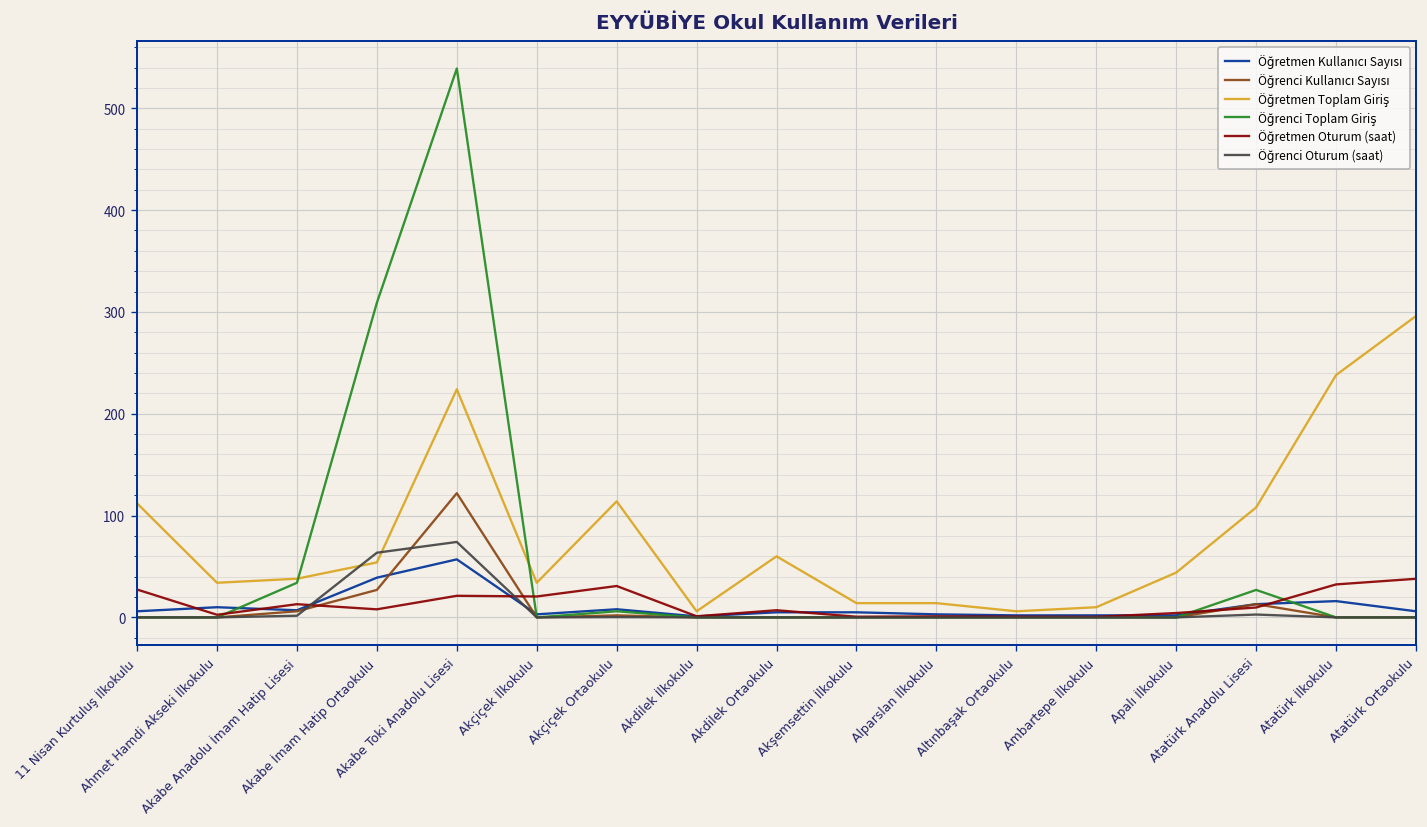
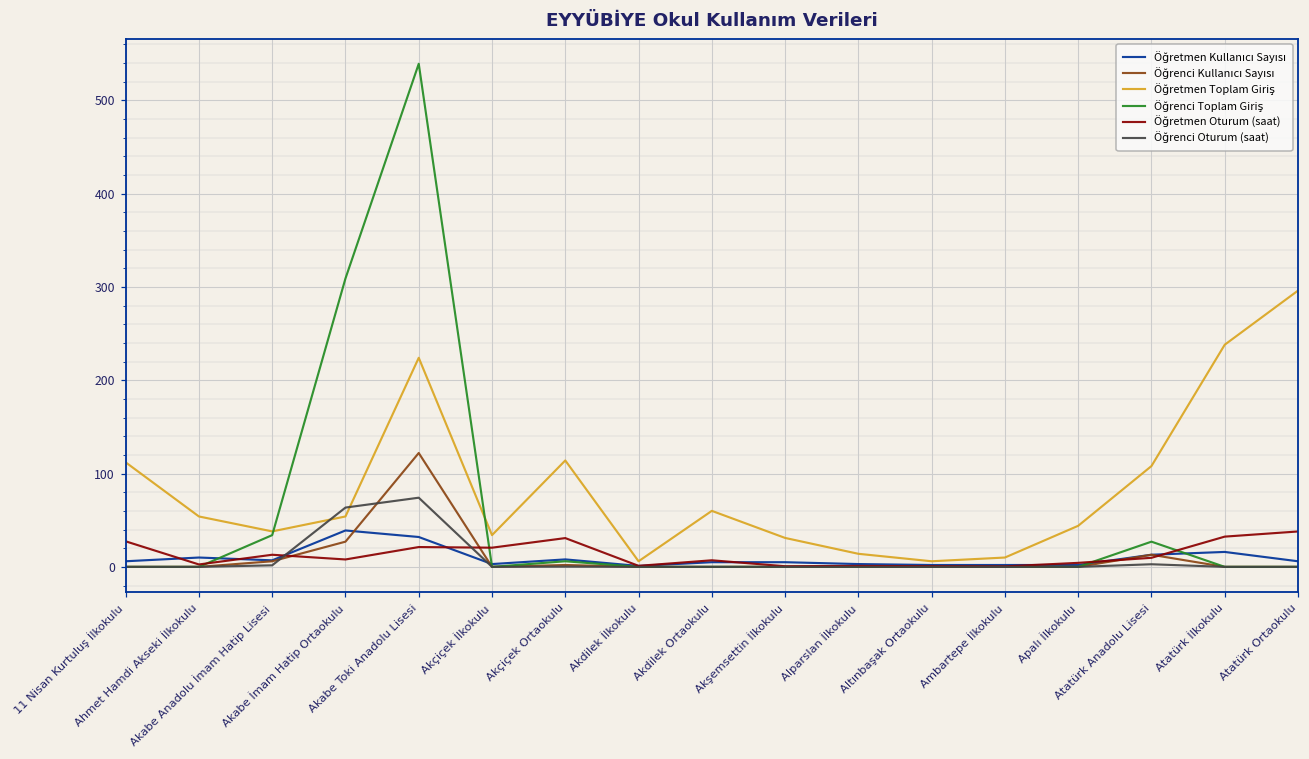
  {
    "Öğretmen Kullanıcı Sayısı": {
      "11 Nisan Kurtuluş İlkokulu": 10,
      "Ahmet Hamdi Akseki İlkokulu": 10,
      "Akabe İmam Hatip Ortaokulu": 40,
-     "Akabe Toki Anadolu Lisesi": 60,
+     "Akabe Toki Anadolu Lisesi": 30,
      "Akşemsettin İlkokulu": 10,
      "Atatürk İlkokulu": 20,
      "Atatürk Ortaokulu": 10
    },
    "Öğrenci Kullanıcı Sayısı": {
      "Akabe İmam Hatip Ortaokulu": 30,
      "Akabe Toki Anadolu Lisesi": 120
    },
    "Öğretmen Toplam Giriş": {
      "11 Nisan Kurtuluş İlkokulu": 110,
-     "Ahmet Hamdi Akseki İlkokulu": 30,
+     "Ahmet Hamdi Akseki İlkokulu": 50,
      "Akabe Anadolu İmam Hatip Lisesi": 40,
      "Akabe İmam Hatip Ortaokulu": 50,
      "Akabe Toki Anadolu Lisesi": 220,
      "Akçiçek İlkokulu": 30,
      "Akçiçek Ortaokulu": 110,
      "Akdilek İlkokulu": 10,
      "Akdilek Ortaokulu": 60,
-     "Akşemsettin İlkokulu": 10,
+     "Akşemsettin İlkokulu": 30,
      "Alparslan İlkokulu": 10,
      "Altınbaşak Ortaokulu": 10,
      "Ambartepe İlkokulu": 10,
      "Apalı İlkokulu": 40,
      "Atatürk Anadolu Lisesi": 110,
      "Atatürk İlkokulu": 240,
      "Atatürk Ortaokulu": 300
    },
    "Öğrenci Toplam Giriş": {
      "Akabe Anadolu İmam Hatip Lisesi": 30,
      "Akabe İmam Hatip Ortaokulu": 310,
      "Akabe Toki Anadolu Lisesi": 540,
      "Atatürk Anadolu Lisesi": 30
    },
    "Öğretmen Oturum (saat)": {
      "11 Nisan Kurtuluş İlkokulu": 30,
      "Akabe Anadolu İmam Hatip Lisesi": 10,
      "Akabe İmam Hatip Ortaokulu": 10,
      "Akabe Toki Anadolu Lisesi": 20,
      "Akçiçek İlkokulu": 20,
      "Akçiçek Ortaokulu": 30,
      "Atatürk Anadolu Lisesi": 10,
      "Atatürk İlkokulu": 30,
      "Atatürk Ortaokulu": 40
    },
    "Öğrenci Oturum (saat)": {
      "Akabe Anadolu İmam Hatip Lisesi": 0,
      "Akabe İmam Hatip Ortaokulu": 60,
      "Akabe Toki Anadolu Lisesi": 70,
      "Atatürk Anadolu Lisesi": 0
    }
  }
